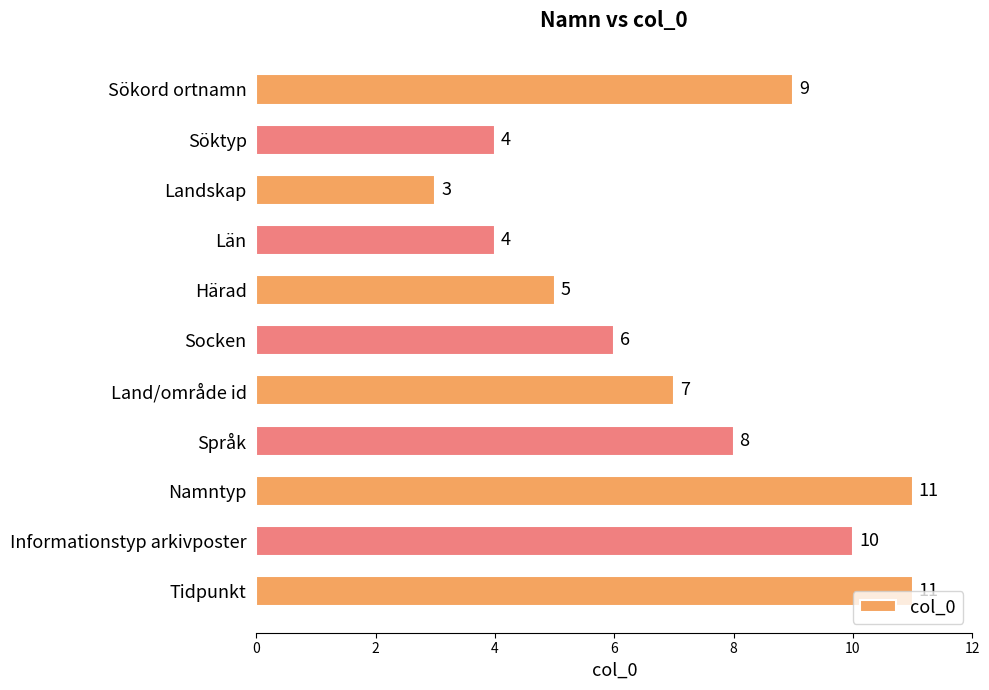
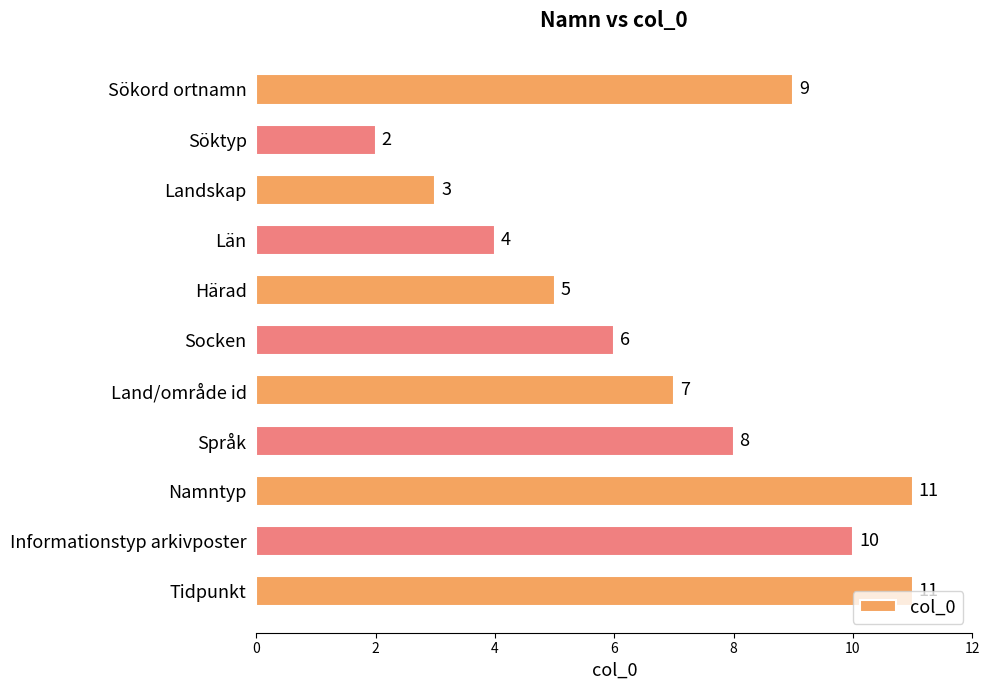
  {
    "Sökord ortnamn": 9,
-   "Söktyp": 4,
+   "Söktyp": 2,
    "Landskap": 3,
    "Län": 4,
    "Härad": 5,
    "Socken": 6,
    "Land/område id": 7,
    "Språk": 8,
    "Namntyp": 11,
    "Informationstyp arkivposter": 10
  }
